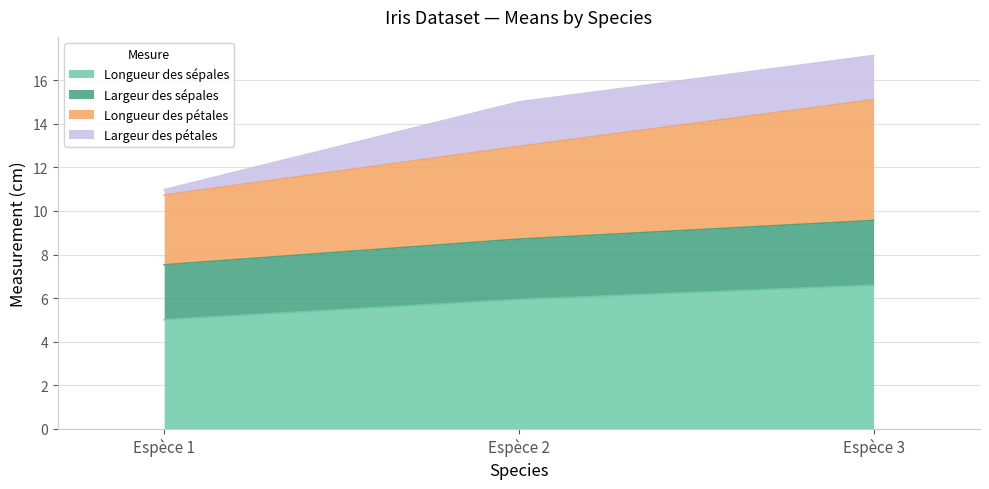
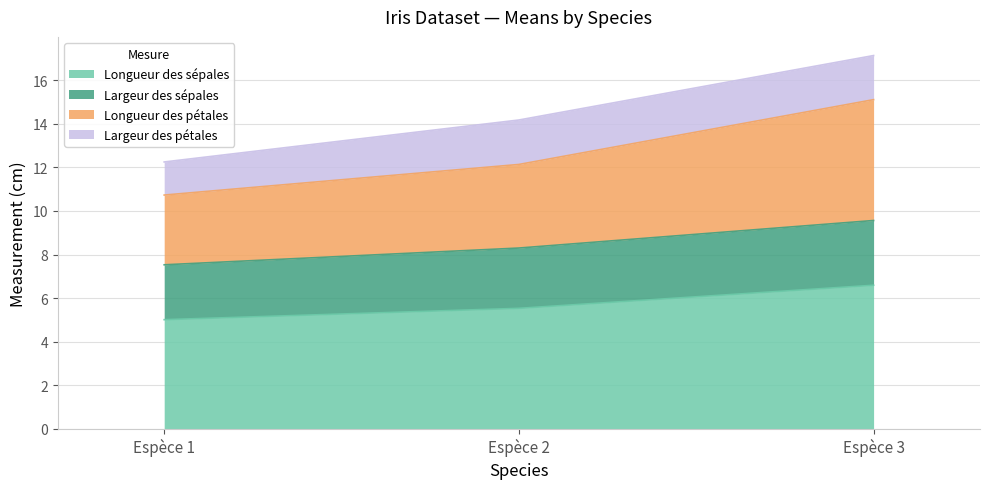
  {
    "Longueur des sépales": {
      "Espèce 1": 5.0,
-     "Espèce 2": 5.9,
+     "Espèce 2": 5.5,
      "Espèce 3": 6.6
    },
    "Largeur des sépales": {
      "Espèce 1": 2.5,
      "Espèce 2": 2.8,
      "Espèce 3": 3.0
    },
    "Longueur des pétales": {
      "Espèce 1": 3.2,
-     "Espèce 2": 4.3,
+     "Espèce 2": 3.8,
      "Espèce 3": 5.6
    },
    "Largeur des pétales": {
-     "Espèce 1": 0.2,
+     "Espèce 1": 1.5,
      "Espèce 2": 2.0,
      "Espèce 3": 2.0
    }
  }
